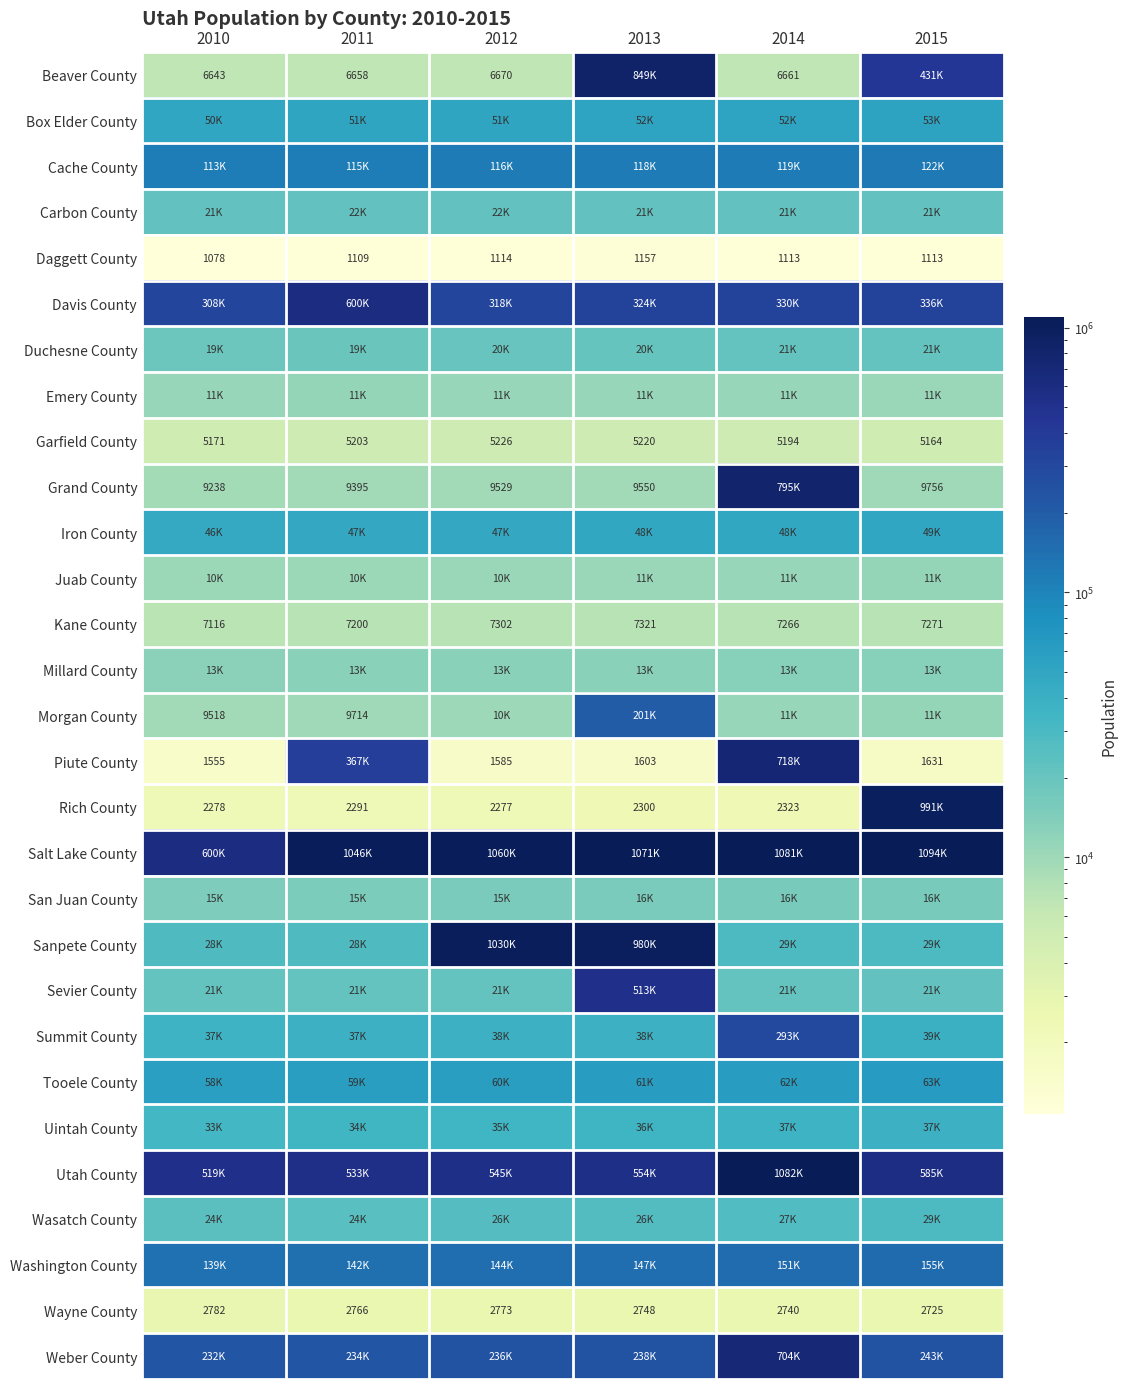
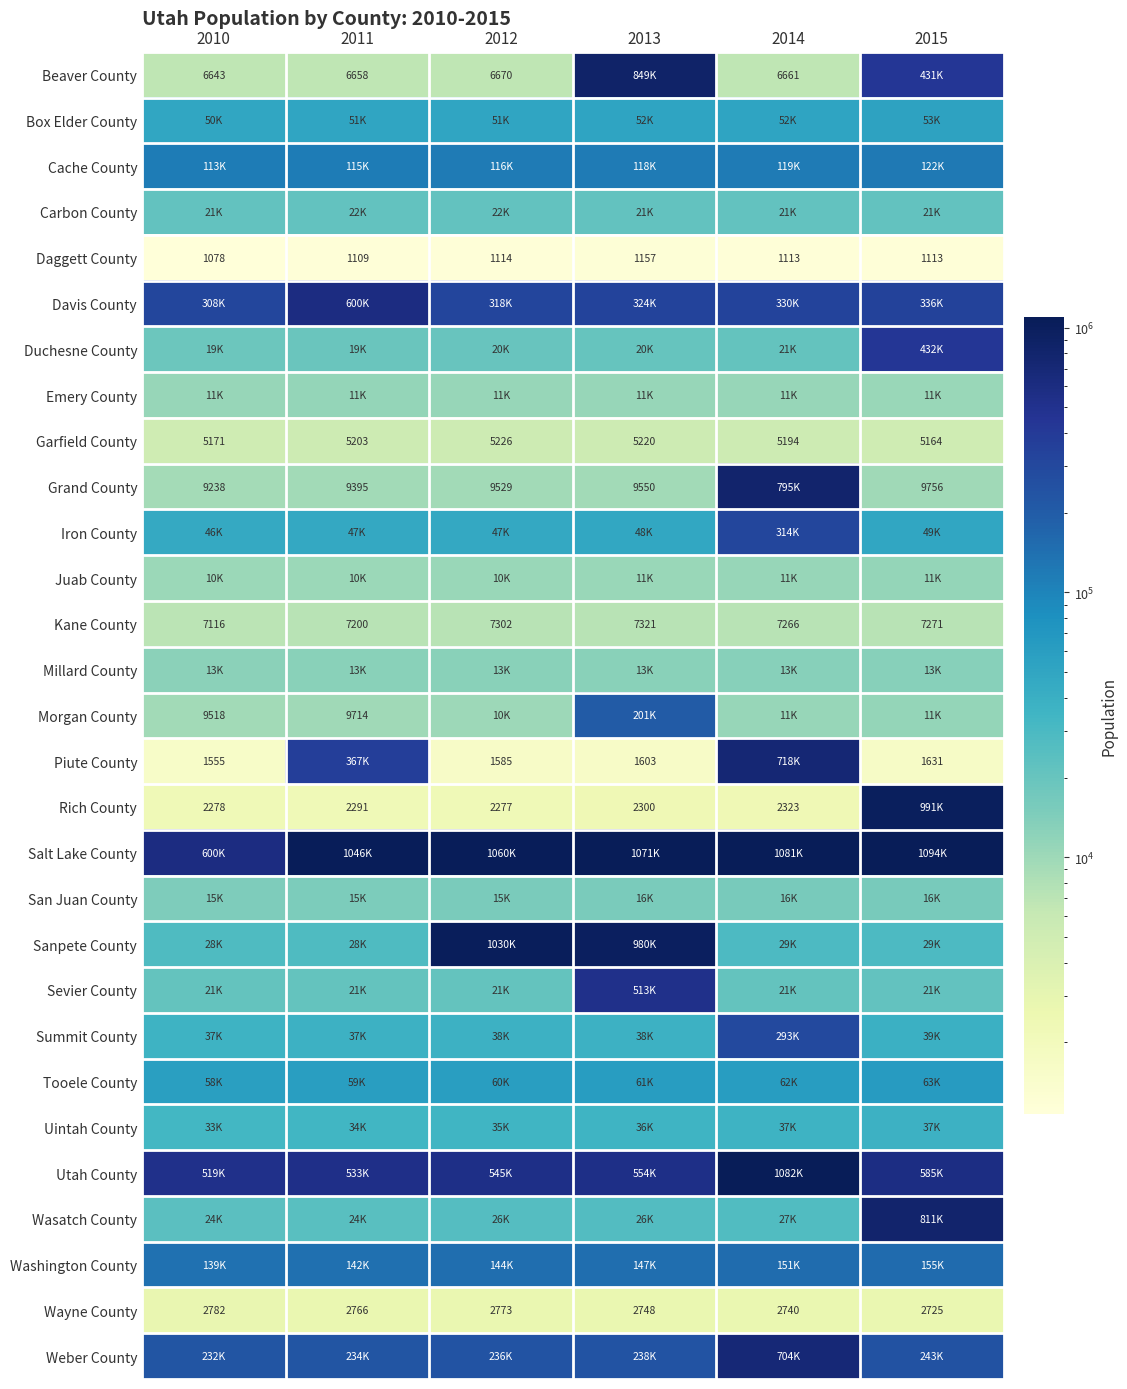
  {
    "Beaver County": {
      "2010": "6643",
      "2011": "6658",
      "2012": "6670",
      "2013": "849K",
      "2014": "6661",
      "2015": "431K"
    },
    "Box Elder County": {
      "2010": "50K",
      "2011": "51K",
      "2012": "51K",
      "2013": "52K",
      "2014": "52K",
      "2015": "53K"
    },
    "Cache County": {
      "2010": "113K",
      "2011": "115K",
      "2012": "116K",
      "2013": "118K",
      "2014": "119K",
      "2015": "122K"
    },
    "Carbon County": {
      "2010": "21K",
      "2011": "22K",
      "2012": "22K",
      "2013": "21K",
      "2014": "21K",
      "2015": "21K"
    },
    "Daggett County": {
      "2010": "1078",
      "2011": "1109",
      "2012": "1114",
      "2013": "1157",
      "2014": "1113",
      "2015": "1113"
    },
    "Davis County": {
      "2010": "308K",
      "2011": "600K",
      "2012": "318K",
      "2013": "324K",
      "2014": "330K",
      "2015": "336K"
    },
    "Duchesne County": {
      "2010": "19K",
      "2011": "19K",
      "2012": "20K",
      "2013": "20K",
      "2014": "21K",
-     "2015": "21K"
+     "2015": "432K"
    },
    "Emery County": {
      "2010": "11K",
      "2011": "11K",
      "2012": "11K",
      "2013": "11K",
      "2014": "11K",
      "2015": "11K"
    },
    "Garfield County": {
      "2010": "5171",
      "2011": "5203",
      "2012": "5226",
      "2013": "5220",
      "2014": "5194",
      "2015": "5164"
    },
    "Grand County": {
      "2010": "9238",
      "2011": "9395",
      "2012": "9529",
      "2013": "9550",
      "2014": "795K",
      "2015": "9756"
    },
    "Iron County": {
      "2010": "46K",
      "2011": "47K",
      "2012": "47K",
      "2013": "48K",
-     "2014": "48K",
+     "2014": "314K",
      "2015": "49K"
    },
    "Juab County": {
      "2010": "10K",
      "2011": "10K",
      "2012": "10K",
      "2013": "11K",
      "2014": "11K",
      "2015": "11K"
    },
    "Kane County": {
      "2010": "7116",
      "2011": "7200",
      "2012": "7302",
      "2013": "7321",
      "2014": "7266",
      "2015": "7271"
    },
    "Millard County": {
      "2010": "13K",
      "2011": "13K",
      "2012": "13K",
      "2013": "13K",
      "2014": "13K",
      "2015": "13K"
    },
    "Morgan County": {
      "2010": "9518",
      "2011": "9714",
      "2012": "10K",
      "2013": "201K",
      "2014": "11K",
      "2015": "11K"
    },
    "Piute County": {
      "2010": "1555",
      "2011": "367K",
      "2012": "1585",
      "2013": "1603",
      "2014": "718K",
      "2015": "1631"
    },
    "Rich County": {
      "2010": "2278",
      "2011": "2291",
      "2012": "2277",
      "2013": "2300",
      "2014": "2323",
      "2015": "991K"
    },
    "Salt Lake County": {
      "2010": "600K",
      "2011": "1046K",
      "2012": "1060K",
      "2013": "1071K",
      "2014": "1081K",
      "2015": "1094K"
    },
    "San Juan County": {
      "2010": "15K",
      "2011": "15K",
      "2012": "15K",
      "2013": "16K",
      "2014": "16K",
      "2015": "16K"
    },
    "Sanpete County": {
      "2010": "28K",
      "2011": "28K",
      "2012": "1030K",
      "2013": "980K",
      "2014": "29K",
      "2015": "29K"
    },
    "Sevier County": {
      "2010": "21K",
      "2011": "21K",
      "2012": "21K",
      "2013": "513K",
      "2014": "21K",
      "2015": "21K"
    },
    "Summit County": {
      "2010": "37K",
      "2011": "37K",
      "2012": "38K",
      "2013": "38K",
      "2014": "293K",
      "2015": "39K"
    },
    "Tooele County": {
      "2010": "58K",
      "2011": "59K",
      "2012": "60K",
      "2013": "61K",
      "2014": "62K",
      "2015": "63K"
    },
    "Uintah County": {
      "2010": "33K",
      "2011": "34K",
      "2012": "35K",
      "2013": "36K",
      "2014": "37K",
      "2015": "37K"
    },
    "Utah County": {
      "2010": "519K",
      "2011": "533K",
      "2012": "545K",
      "2013": "554K",
      "2014": "1082K",
      "2015": "585K"
    },
    "Wasatch County": {
      "2010": "24K",
      "2011": "24K",
      "2012": "26K",
      "2013": "26K",
      "2014": "27K",
-     "2015": "29K"
+     "2015": "811K"
    },
    "Washington County": {
      "2010": "139K",
      "2011": "142K",
      "2012": "144K",
      "2013": "147K",
      "2014": "151K",
      "2015": "155K"
    },
    "Wayne County": {
      "2010": "2782",
      "2011": "2766",
      "2012": "2773",
      "2013": "2748",
      "2014": "2740",
      "2015": "2725"
    },
    "Weber County": {
      "2010": "232K",
      "2011": "234K",
      "2012": "236K",
      "2013": "238K",
      "2014": "704K",
      "2015": "243K"
    }
  }
